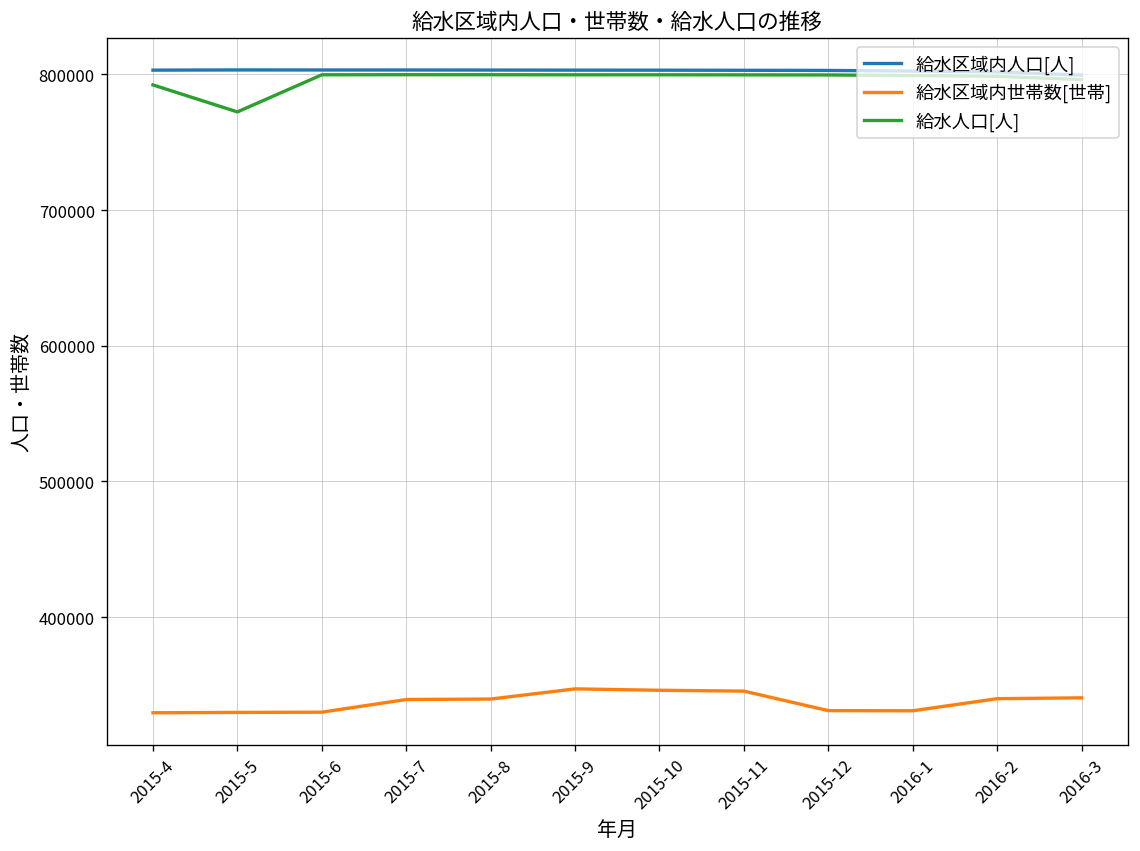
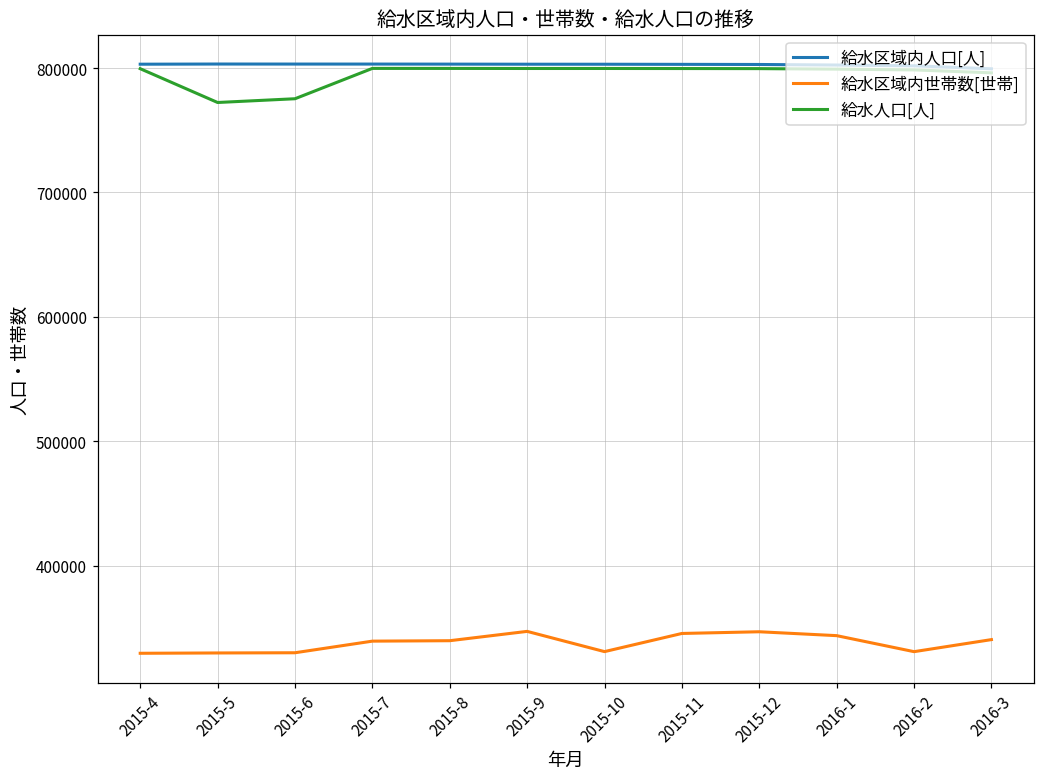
  {
    "給水区域内人口[人]": {
      "2015-4": 803000,
      "2015-5": 803000,
      "2015-6": 803000,
      "2015-7": 803000,
      "2015-8": 803000,
      "2015-9": 803000,
      "2015-10": 803000,
      "2015-11": 803000,
      "2015-12": 803000
    },
    "給水区域内世帯数[世帯]": {
      "2015-4": 330000,
      "2015-5": 330000,
      "2015-6": 330000,
      "2015-7": 339000,
      "2015-8": 340000,
      "2015-9": 347000,
-     "2015-10": 346000,
+     "2015-10": 331000,
      "2015-11": 346000,
-     "2015-12": 331000,
-     "2016-1": 331000,
-     "2016-2": 340000,
+     "2015-12": 347000,
+     "2016-1": 344000,
+     "2016-2": 331000,
      "2016-3": 341000
    },
    "給水人口[人]": {
-     "2015-4": 792000,
+     "2015-4": 799000,
      "2015-5": 772000,
-     "2015-6": 800000,
+     "2015-6": 775000,
      "2015-7": 800000,
      "2015-8": 800000,
      "2015-9": 800000,
      "2015-10": 800000,
      "2015-11": 800000,
      "2015-12": 800000
    }
  }
